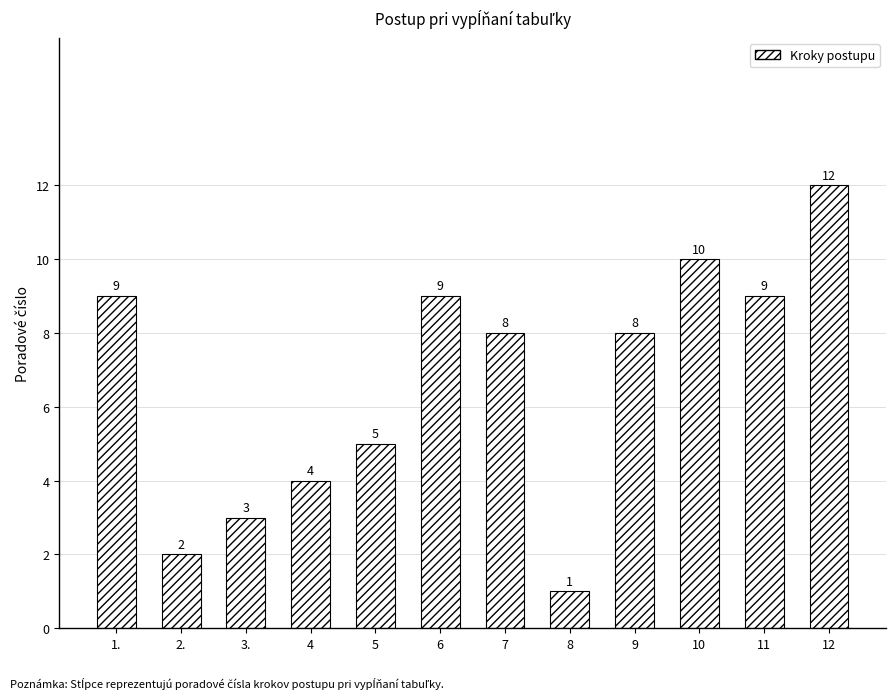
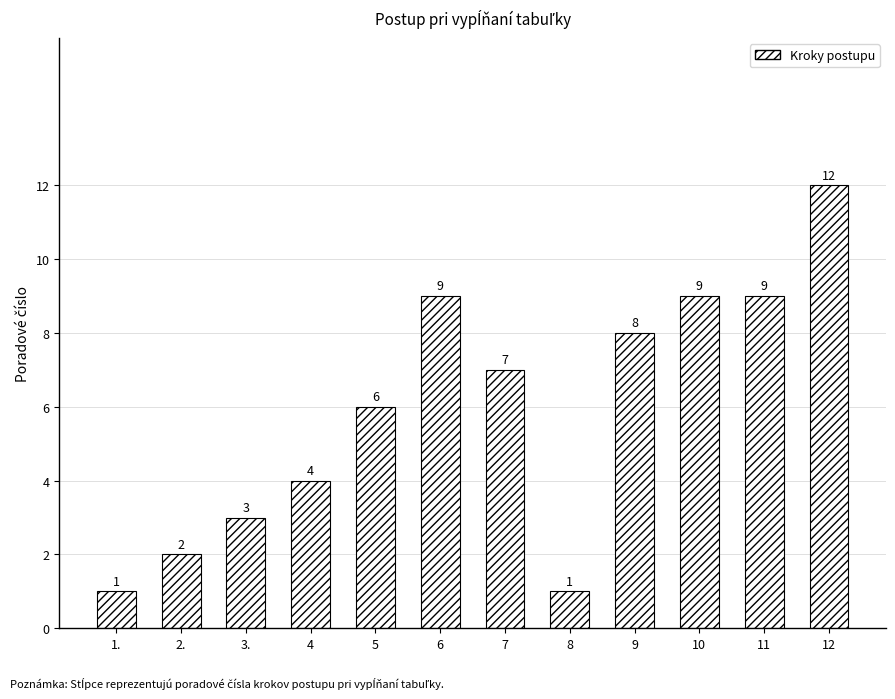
  {
-   "1.": 9,
+   "1.": 1,
    "2.": 2,
    "3.": 3,
    "4": 4,
-   "5": 5,
+   "5": 6,
    "6": 9,
-   "7": 8,
+   "7": 7,
    "8": 1,
    "9": 8,
-   "10": 10,
+   "10": 9,
    "11": 9,
    "12": 12
  }
